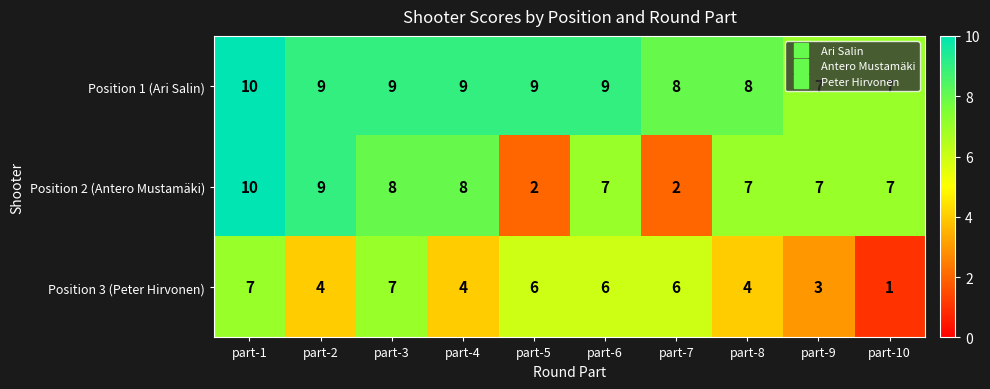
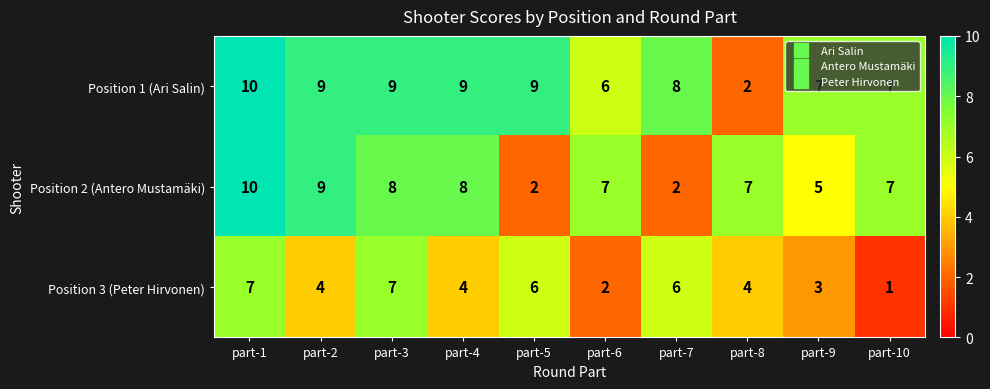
  {
    "Position 1 (Ari Salin)": {
      "part-1": 10,
      "part-2": 9,
      "part-3": 9,
      "part-4": 9,
      "part-5": 9,
-     "part-6": 9,
+     "part-6": 6,
      "part-7": 8,
-     "part-8": 8
+     "part-8": 2
    },
    "Position 2 (Antero Mustamäki)": {
      "part-1": 10,
      "part-2": 9,
      "part-3": 8,
      "part-4": 8,
      "part-5": 2,
      "part-6": 7,
      "part-7": 2,
      "part-8": 7,
-     "part-9": 7,
+     "part-9": 5,
      "part-10": 7
    },
    "Position 3 (Peter Hirvonen)": {
      "part-1": 7,
      "part-2": 4,
      "part-3": 7,
      "part-4": 4,
      "part-5": 6,
-     "part-6": 6,
+     "part-6": 2,
      "part-7": 6,
      "part-8": 4,
      "part-9": 3,
      "part-10": 1
    }
  }
